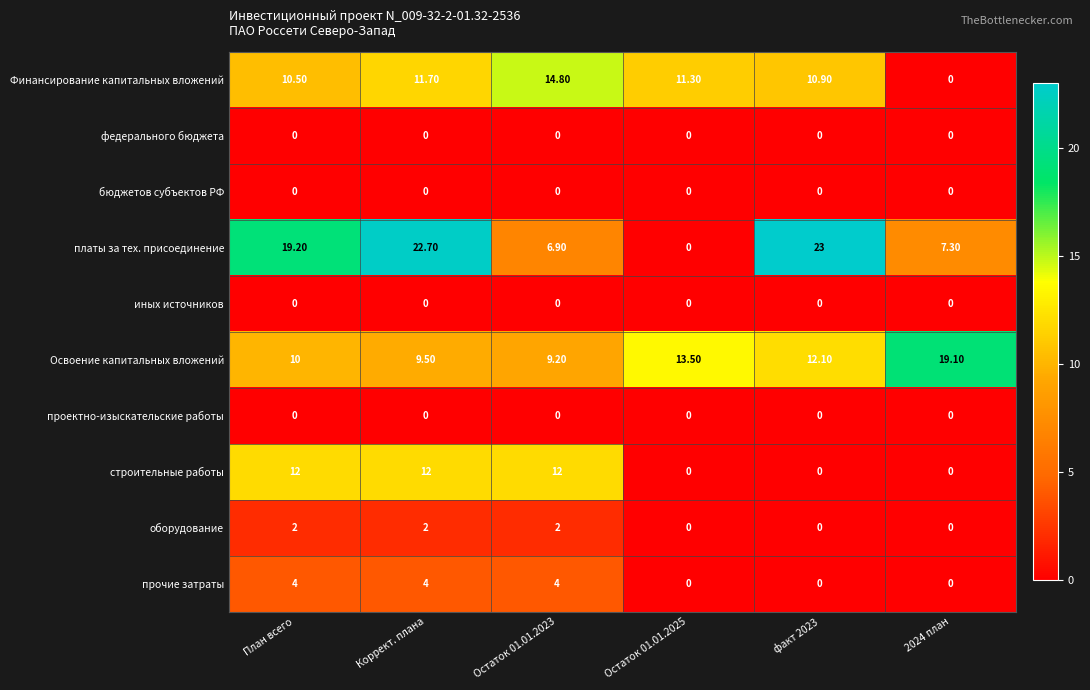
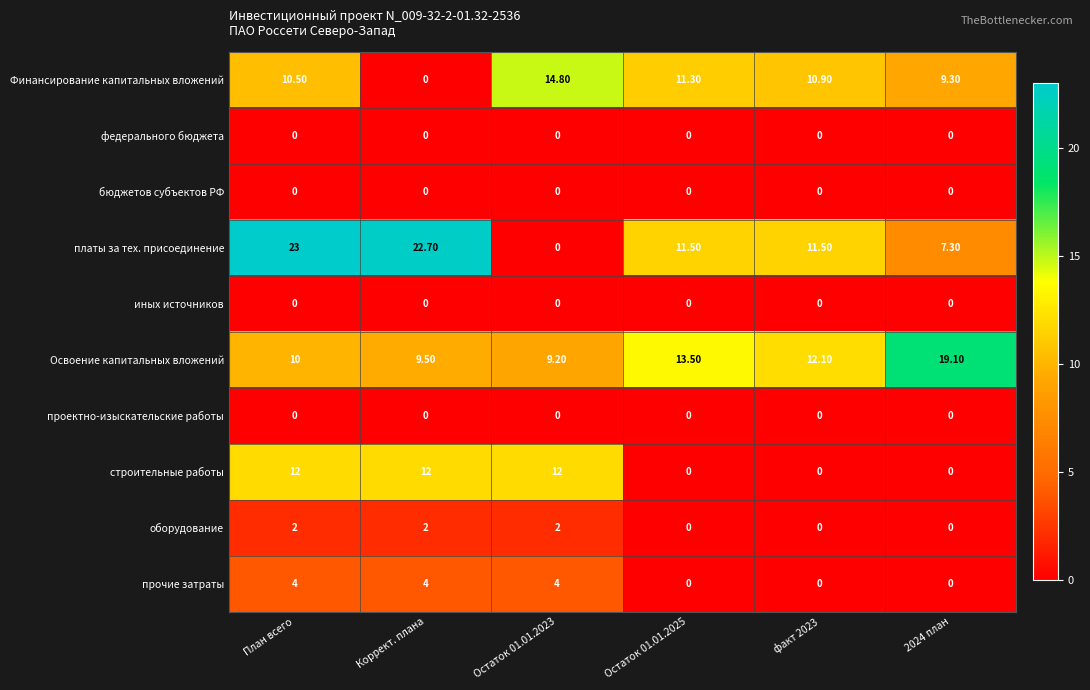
  {
    "Финансирование капитальных вложений": {
      "План всего": 10.50,
-     "Коррект. плана": 11.70,
+     "Коррект. плана": 0,
      "Остаток 01.01.2023": 14.80,
      "Остаток 01.01.2025": 11.30,
      "факт 2023": 10.90,
-     "2024 план": 0
+     "2024 план": 9.30
    },
    "федерального бюджета": {
      "План всего": 0,
      "Коррект. плана": 0,
      "Остаток 01.01.2023": 0,
      "Остаток 01.01.2025": 0,
      "факт 2023": 0,
      "2024 план": 0
    },
    "бюджетов субъектов РФ": {
      "План всего": 0,
      "Коррект. плана": 0,
      "Остаток 01.01.2023": 0,
      "Остаток 01.01.2025": 0,
      "факт 2023": 0,
      "2024 план": 0
    },
    "платы за тех. присоединение": {
-     "План всего": 19.20,
+     "План всего": 23,
      "Коррект. плана": 22.70,
-     "Остаток 01.01.2023": 6.90,
-     "Остаток 01.01.2025": 0,
-     "факт 2023": 23,
+     "Остаток 01.01.2023": 0,
+     "Остаток 01.01.2025": 11.50,
+     "факт 2023": 11.50,
      "2024 план": 7.30
    },
    "иных источников": {
      "План всего": 0,
      "Коррект. плана": 0,
      "Остаток 01.01.2023": 0,
      "Остаток 01.01.2025": 0,
      "факт 2023": 0,
      "2024 план": 0
    },
    "Освоение капитальных вложений": {
      "План всего": 10,
      "Коррект. плана": 9.50,
      "Остаток 01.01.2023": 9.20,
      "Остаток 01.01.2025": 13.50,
      "факт 2023": 12.10,
      "2024 план": 19.10
    },
    "проектно-изыскательские работы": {
      "План всего": 0,
      "Коррект. плана": 0,
      "Остаток 01.01.2023": 0,
      "Остаток 01.01.2025": 0,
      "факт 2023": 0,
      "2024 план": 0
    },
    "строительные работы": {
      "План всего": 12,
      "Коррект. плана": 12,
      "Остаток 01.01.2023": 12,
      "Остаток 01.01.2025": 0,
      "факт 2023": 0,
      "2024 план": 0
    },
    "оборудование": {
      "План всего": 2,
      "Коррект. плана": 2,
      "Остаток 01.01.2023": 2,
      "Остаток 01.01.2025": 0,
      "факт 2023": 0,
      "2024 план": 0
    },
    "прочие затраты": {
      "План всего": 4,
      "Коррект. плана": 4,
      "Остаток 01.01.2023": 4,
      "Остаток 01.01.2025": 0,
      "факт 2023": 0,
      "2024 план": 0
    }
  }
